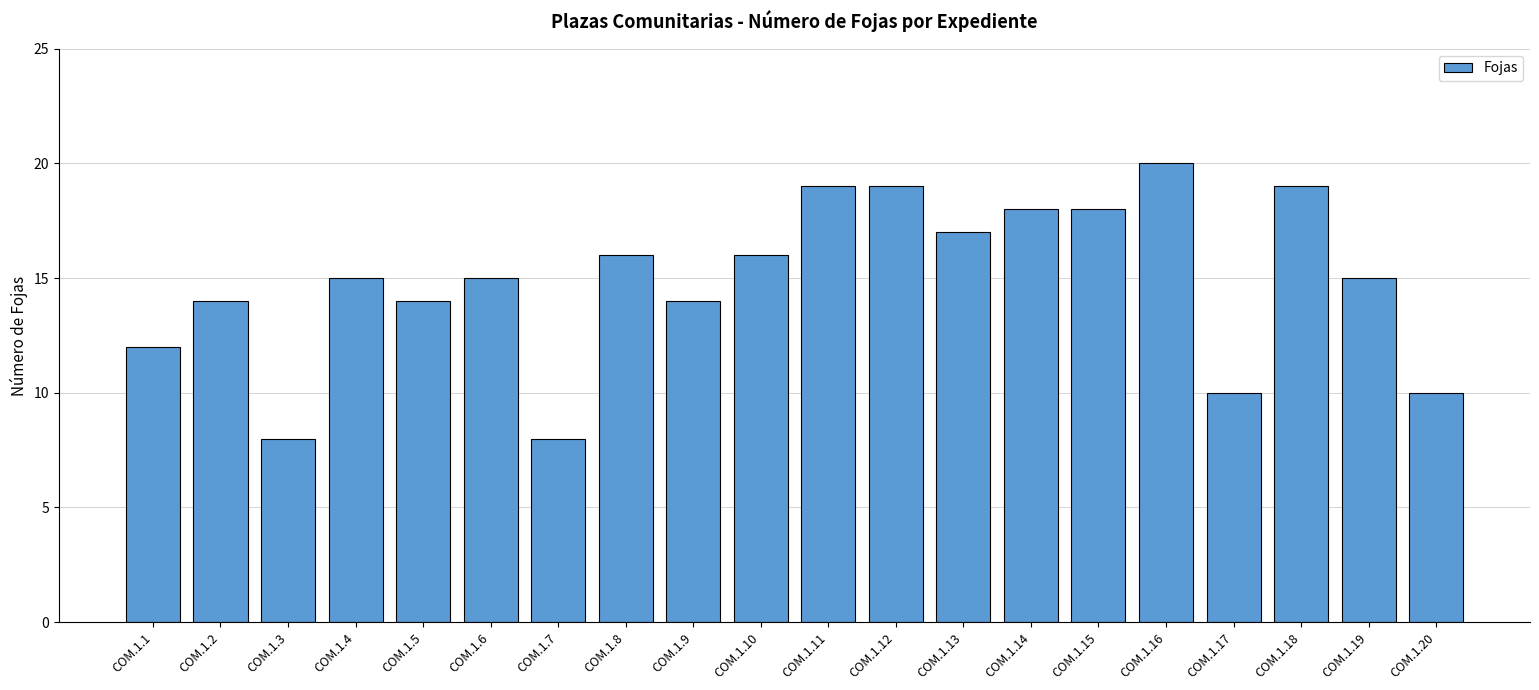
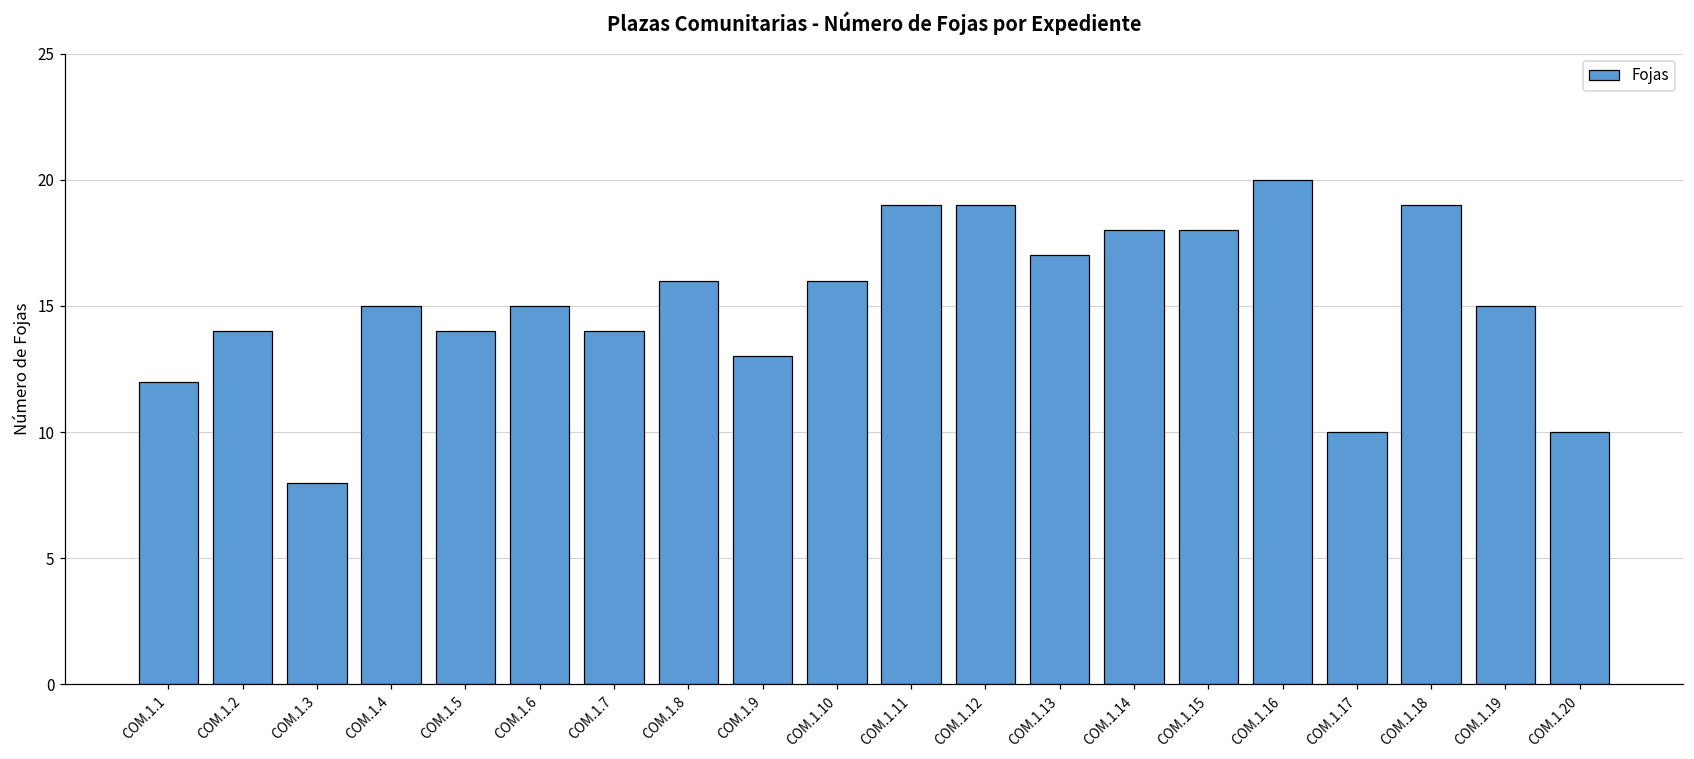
  {
    "COM.1.1": 12,
    "COM.1.2": 14,
    "COM.1.3": 8,
    "COM.1.4": 15,
    "COM.1.5": 14,
    "COM.1.6": 15,
-   "COM.1.7": 8,
+   "COM.1.7": 14,
    "COM.1.8": 16,
-   "COM.1.9": 14,
+   "COM.1.9": 13,
    "COM.1.10": 16,
    "COM.1.11": 19,
    "COM.1.12": 19,
    "COM.1.13": 17,
    "COM.1.14": 18,
    "COM.1.15": 18,
    "COM.1.16": 20,
    "COM.1.17": 10,
    "COM.1.18": 19,
    "COM.1.19": 15,
    "COM.1.20": 10
  }
